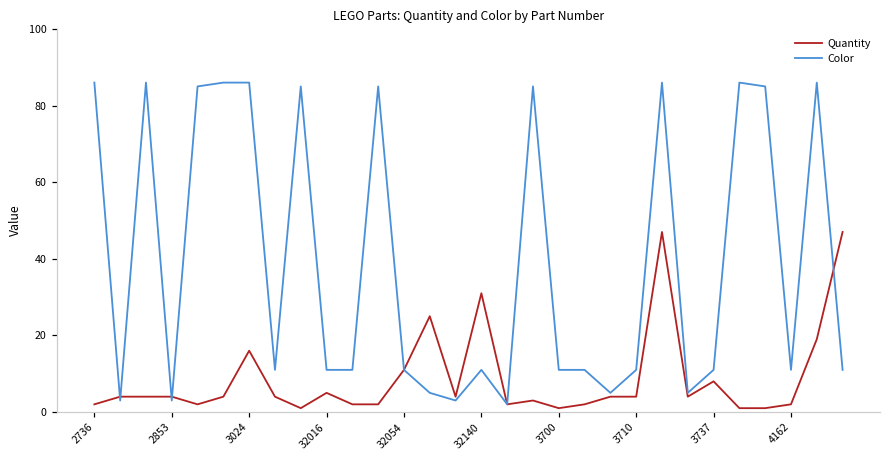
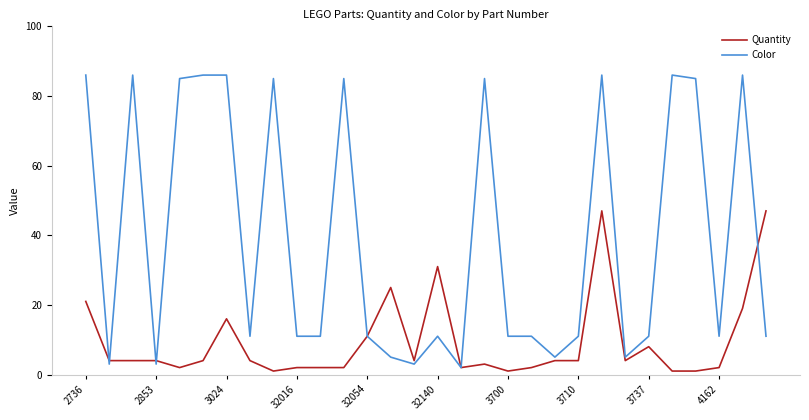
  {
    "Quantity": {
-     "2736": 2,
+     "2736": 21,
      "2853": 4,
      "3024": 16,
-     "32016": 5,
+     "32016": 2,
      "32140": 31,
      "3700": 1,
      "3710": 4,
      "3737": 8,
      "4162": 2
    },
    "Color": {
      "2736": 86,
      "2853": 3,
      "3024": 86,
      "32016": 11,
      "32140": 11,
      "3700": 11,
      "3710": 11,
      "3737": 11,
      "4162": 11
    }
  }
